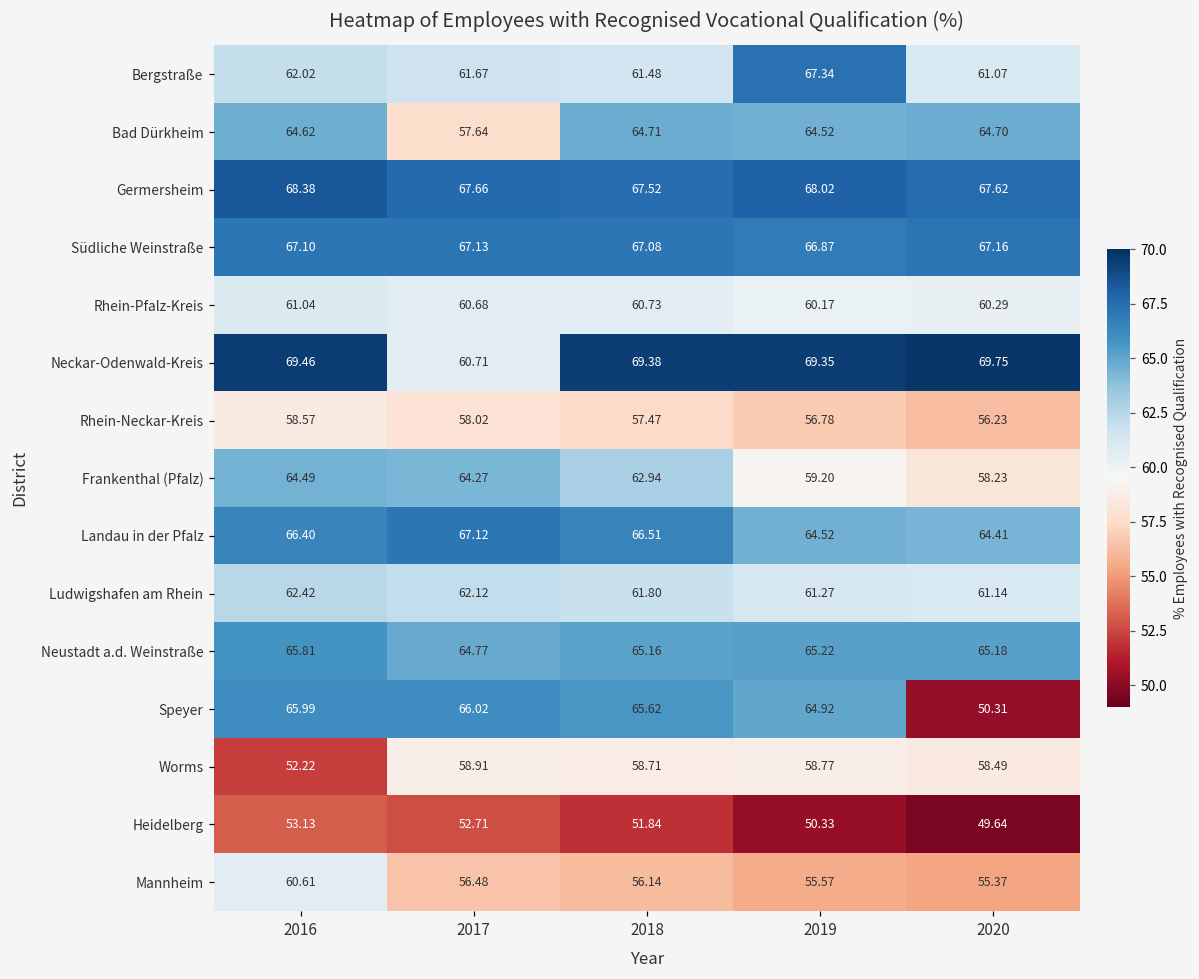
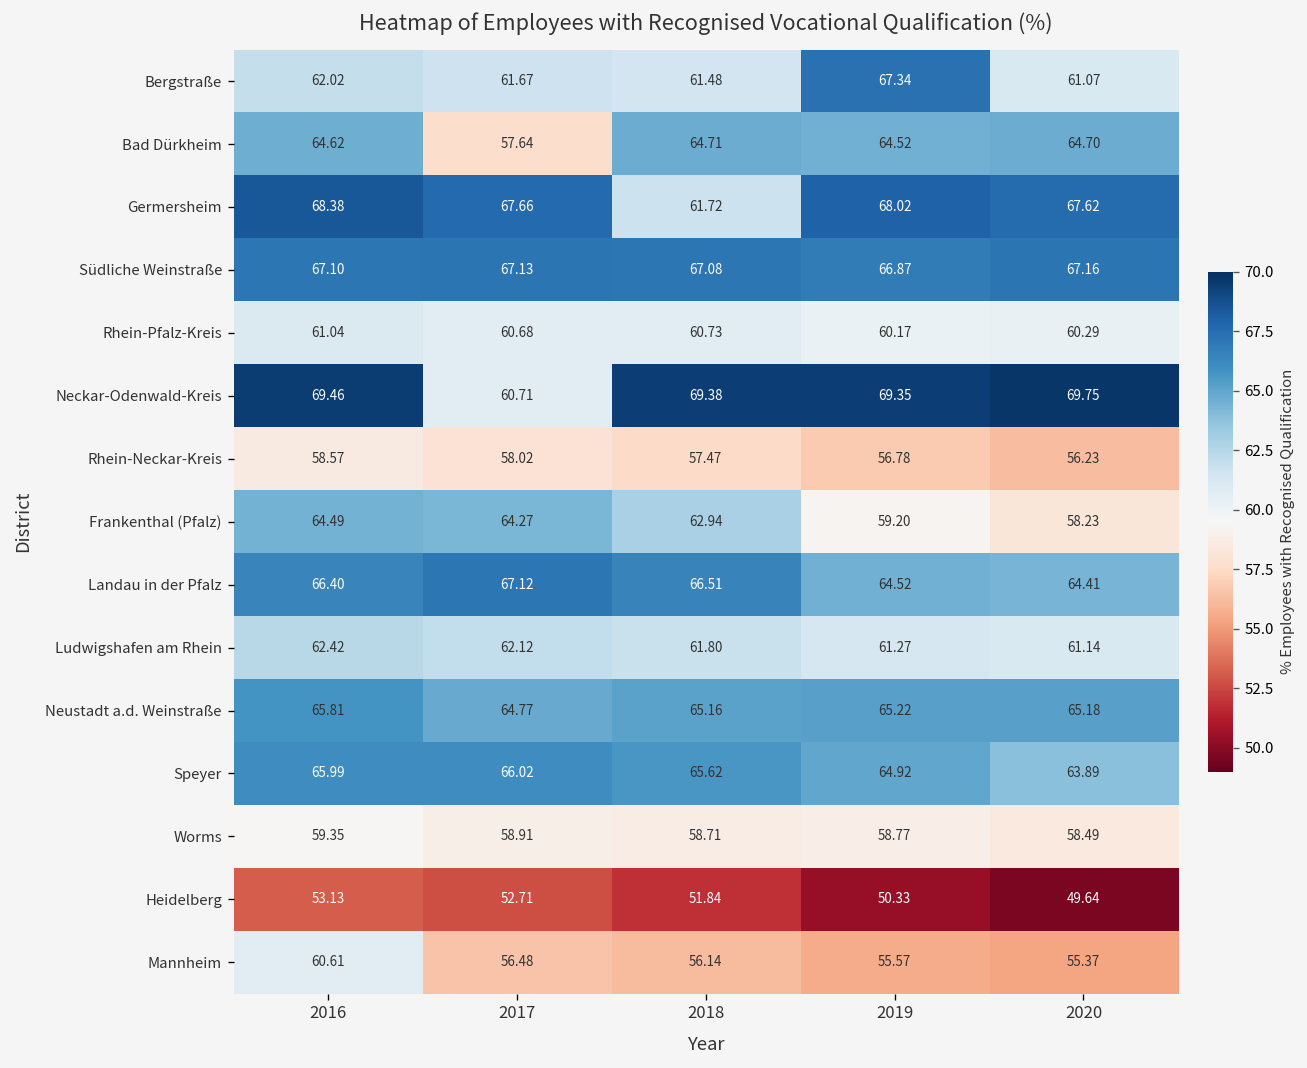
  {
    "Bergstraße": {
      "2016": 62.02,
      "2017": 61.67,
      "2018": 61.48,
      "2019": 67.34,
      "2020": 61.07
    },
    "Bad Dürkheim": {
      "2016": 64.62,
      "2017": 57.64,
      "2018": 64.71,
      "2019": 64.52,
      "2020": 64.70
    },
    "Germersheim": {
      "2016": 68.38,
      "2017": 67.66,
-     "2018": 67.52,
+     "2018": 61.72,
      "2019": 68.02,
      "2020": 67.62
    },
    "Südliche Weinstraße": {
      "2016": 67.10,
      "2017": 67.13,
      "2018": 67.08,
      "2019": 66.87,
      "2020": 67.16
    },
    "Rhein-Pfalz-Kreis": {
      "2016": 61.04,
      "2017": 60.68,
      "2018": 60.73,
      "2019": 60.17,
      "2020": 60.29
    },
    "Neckar-Odenwald-Kreis": {
      "2016": 69.46,
      "2017": 60.71,
      "2018": 69.38,
      "2019": 69.35,
      "2020": 69.75
    },
    "Rhein-Neckar-Kreis": {
      "2016": 58.57,
      "2017": 58.02,
      "2018": 57.47,
      "2019": 56.78,
      "2020": 56.23
    },
    "Frankenthal (Pfalz)": {
      "2016": 64.49,
      "2017": 64.27,
      "2018": 62.94,
      "2019": 59.20,
      "2020": 58.23
    },
    "Landau in der Pfalz": {
      "2016": 66.40,
      "2017": 67.12,
      "2018": 66.51,
      "2019": 64.52,
      "2020": 64.41
    },
    "Ludwigshafen am Rhein": {
      "2016": 62.42,
      "2017": 62.12,
      "2018": 61.80,
      "2019": 61.27,
      "2020": 61.14
    },
    "Neustadt a.d. Weinstraße": {
      "2016": 65.81,
      "2017": 64.77,
      "2018": 65.16,
      "2019": 65.22,
      "2020": 65.18
    },
    "Speyer": {
      "2016": 65.99,
      "2017": 66.02,
      "2018": 65.62,
      "2019": 64.92,
-     "2020": 50.31
+     "2020": 63.89
    },
    "Worms": {
-     "2016": 52.22,
+     "2016": 59.35,
      "2017": 58.91,
      "2018": 58.71,
      "2019": 58.77,
      "2020": 58.49
    },
    "Heidelberg": {
      "2016": 53.13,
      "2017": 52.71,
      "2018": 51.84,
      "2019": 50.33,
      "2020": 49.64
    },
    "Mannheim": {
      "2016": 60.61,
      "2017": 56.48,
      "2018": 56.14,
      "2019": 55.57,
      "2020": 55.37
    }
  }
